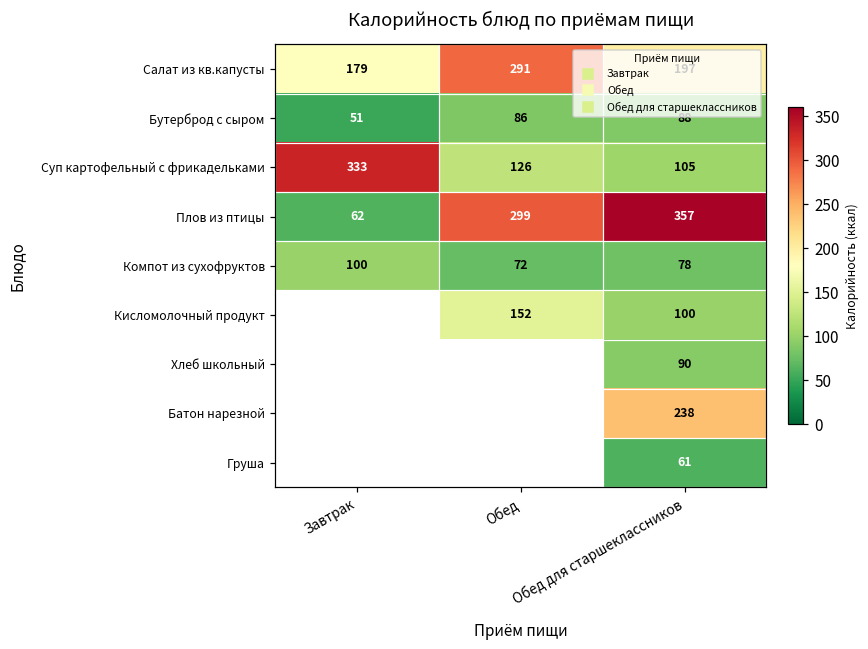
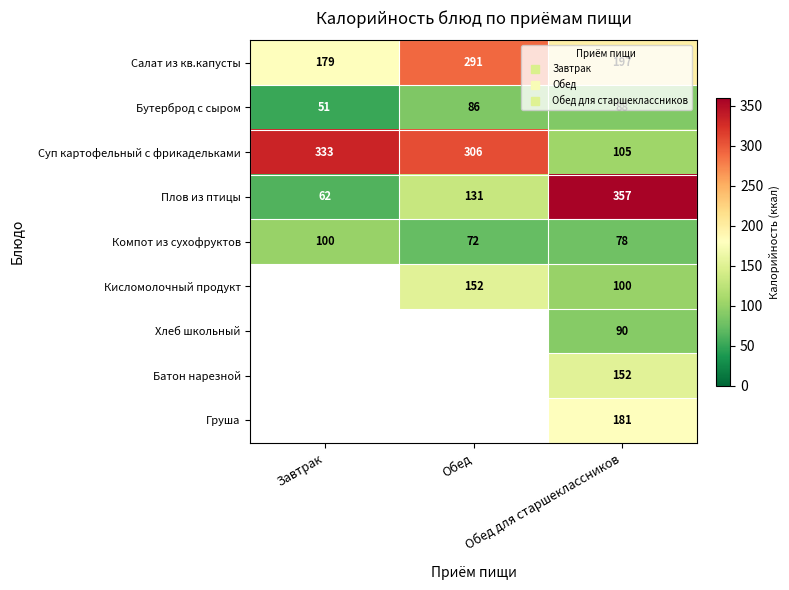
  {
    "Салат из кв.капусты": {
      "Завтрак": 179,
      "Обед": 291
    },
    "Бутерброд с сыром": {
      "Завтрак": 51,
      "Обед": 86
    },
    "Суп картофельный с фрикадельками": {
      "Завтрак": 333,
-     "Обед": 126,
+     "Обед": 306,
      "Обед для старшеклассников": 105
    },
    "Плов из птицы": {
      "Завтрак": 62,
-     "Обед": 299,
+     "Обед": 131,
      "Обед для старшеклассников": 357
    },
    "Компот из сухофруктов": {
      "Завтрак": 100,
      "Обед": 72,
      "Обед для старшеклассников": 78
    },
    "Кисломолочный продукт": {
      "Обед": 152,
      "Обед для старшеклассников": 100
    },
    "Хлеб школьный": {
      "Обед для старшеклассников": 90
    },
    "Батон нарезной": {
-     "Обед для старшеклассников": 238
+     "Обед для старшеклассников": 152
    },
    "Груша": {
-     "Обед для старшеклассников": 61
+     "Обед для старшеклассников": 181
    }
  }
